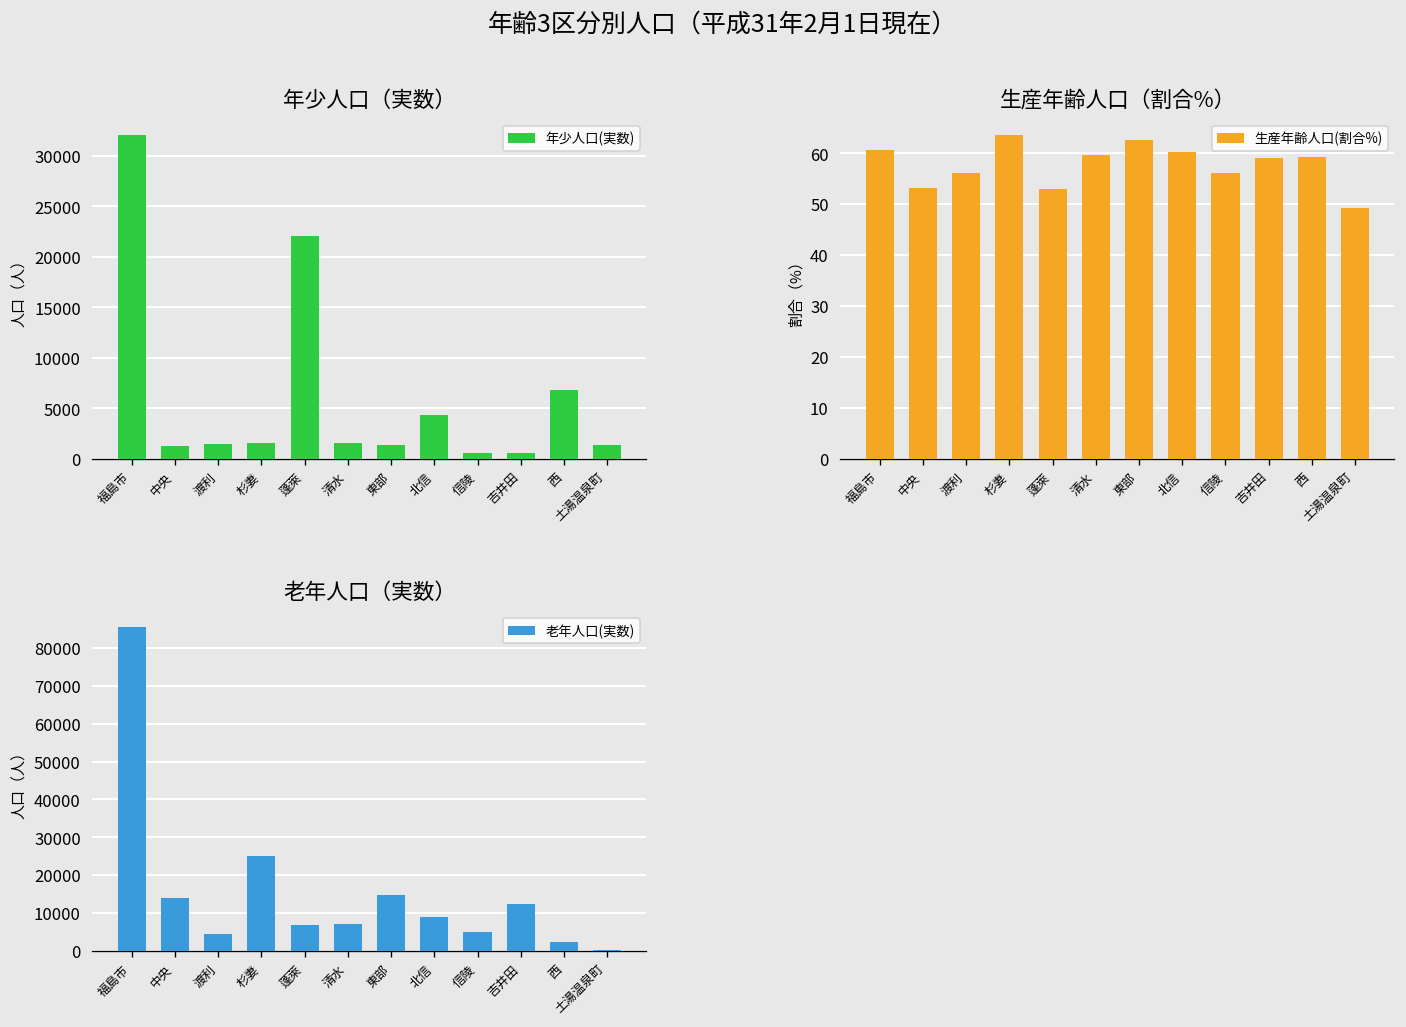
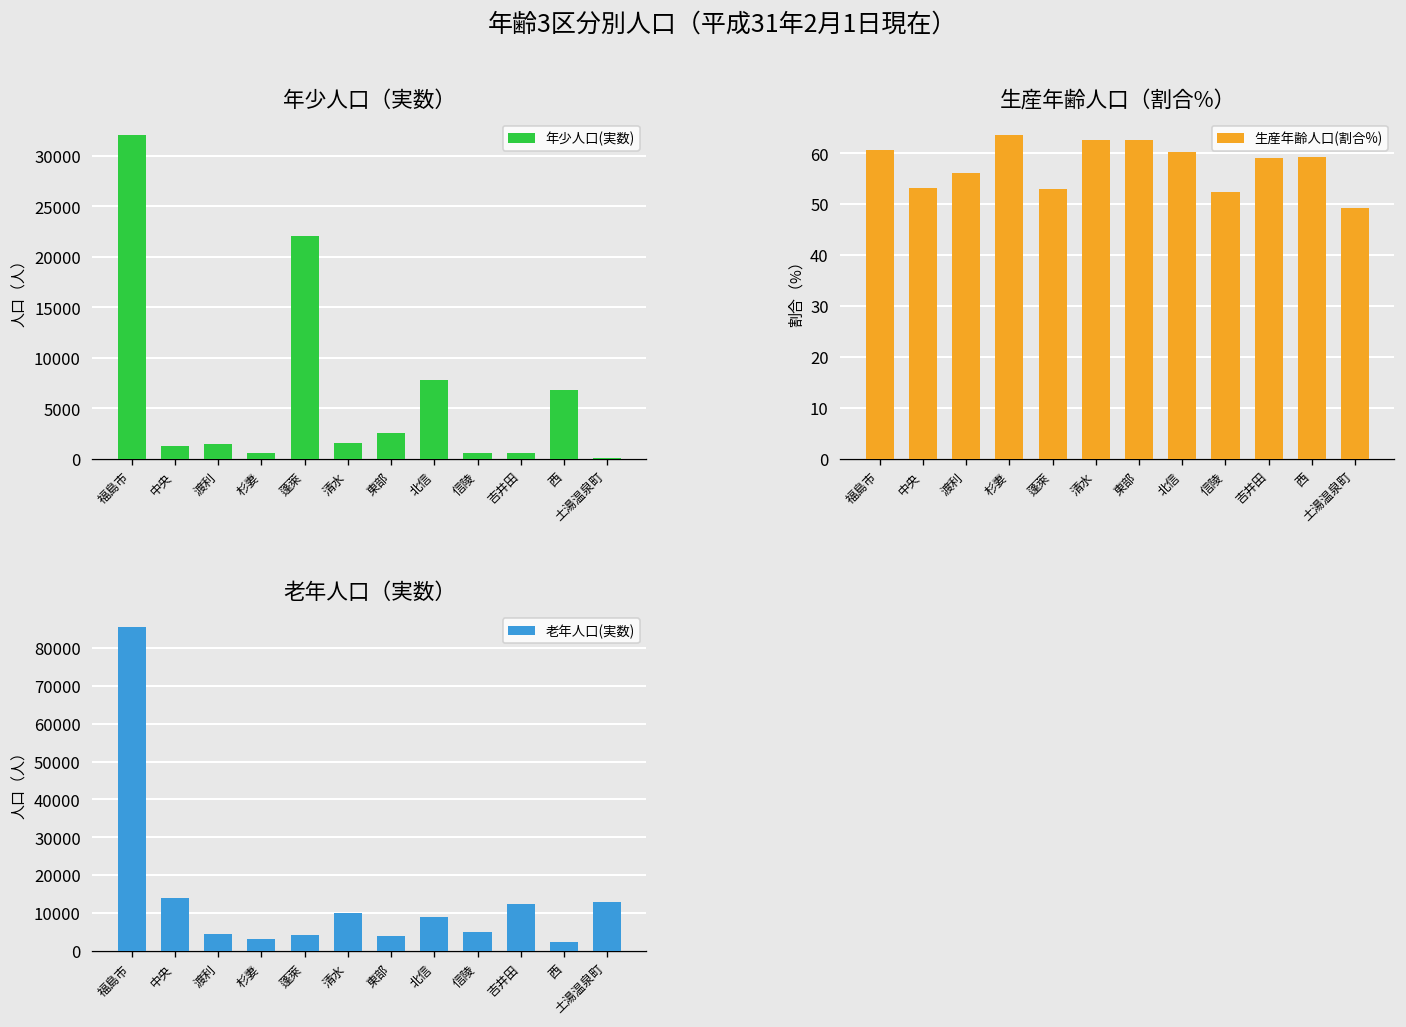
  {
    "年少人口（実数）": {
      "福島市": 32000,
      "中央": 1000,
      "渡利": 1000,
-     "杉妻": 2000,
+     "杉妻": 1000,
      "蓬萊": 22000,
      "清水": 2000,
-     "東部": 1000,
-     "北信": 4000,
+     "東部": 3000,
+     "北信": 8000,
      "信陵": 1000,
      "吉井田": 1000,
      "西": 7000,
-     "土湯温泉町": 1000
+     "土湯温泉町": 0
    },
    "生産年齢人口（割合%）": {
      "福島市": 61,
      "中央": 53,
      "渡利": 56,
      "杉妻": 64,
      "蓬萊": 53,
-     "清水": 60,
+     "清水": 63,
      "東部": 63,
      "北信": 60,
-     "信陵": 56,
+     "信陵": 52,
      "吉井田": 59,
      "西": 59,
      "土湯温泉町": 49
    },
    "老年人口（実数）": {
      "福島市": 85000,
      "中央": 14000,
      "渡利": 4000,
-     "杉妻": 25000,
-     "蓬萊": 7000,
-     "清水": 7000,
-     "東部": 15000,
+     "杉妻": 3000,
+     "蓬萊": 4000,
+     "清水": 10000,
+     "東部": 4000,
      "北信": 9000,
      "信陵": 5000,
      "吉井田": 12000,
      "西": 2000,
-     "土湯温泉町": 0
+     "土湯温泉町": 13000
    }
  }
